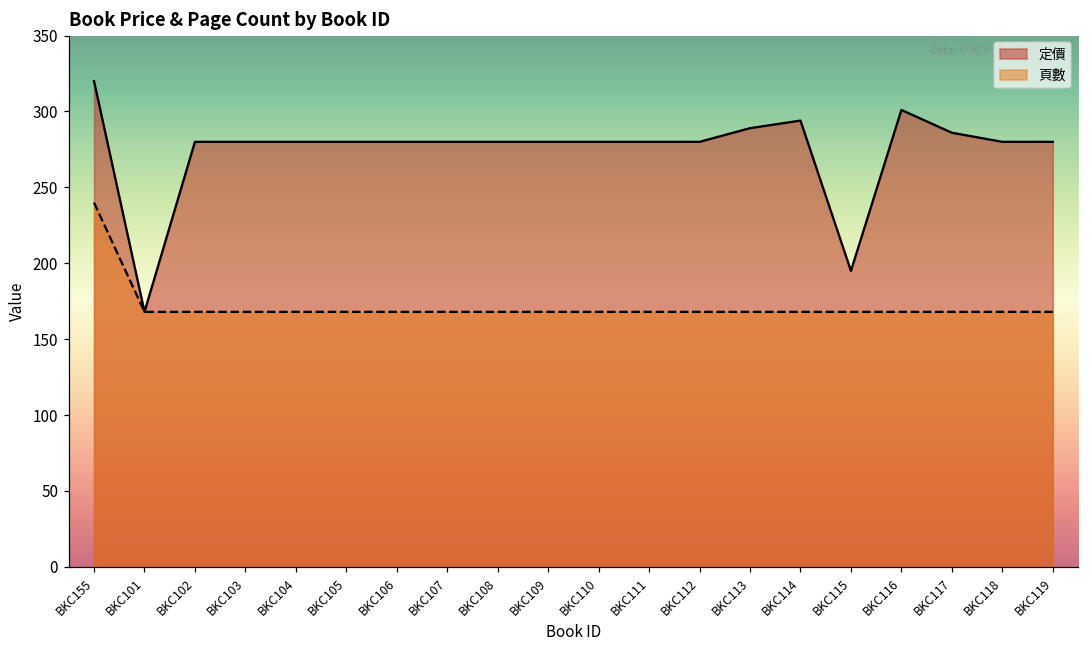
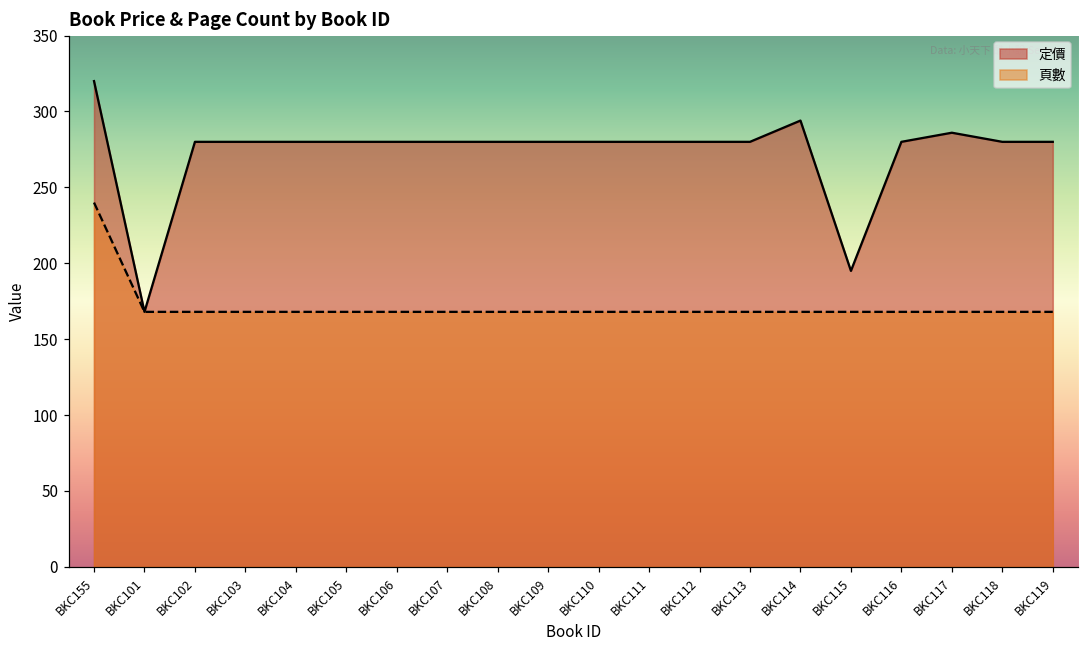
  {
    "定價": {
      "BKC155": 320,
      "BKC102": 280,
      "BKC103": 280,
      "BKC104": 280,
      "BKC105": 280,
      "BKC106": 280,
      "BKC107": 280,
      "BKC108": 280,
      "BKC109": 280,
      "BKC110": 280,
      "BKC111": 280,
      "BKC112": 280,
-     "BKC113": 289,
+     "BKC113": 280,
      "BKC114": 294,
      "BKC115": 195,
-     "BKC116": 301,
+     "BKC116": 280,
      "BKC117": 286,
      "BKC118": 280,
      "BKC119": 280
    },
    "頁數": {
      "BKC155": 240,
      "BKC102": 168,
      "BKC103": 168,
      "BKC104": 168,
      "BKC105": 168,
      "BKC106": 168,
      "BKC107": 168,
      "BKC108": 168,
      "BKC109": 168,
      "BKC110": 168,
      "BKC111": 168,
      "BKC112": 168,
      "BKC113": 168,
      "BKC114": 168,
      "BKC115": 168,
      "BKC116": 168,
      "BKC117": 168,
      "BKC118": 168,
      "BKC119": 168
    }
  }
